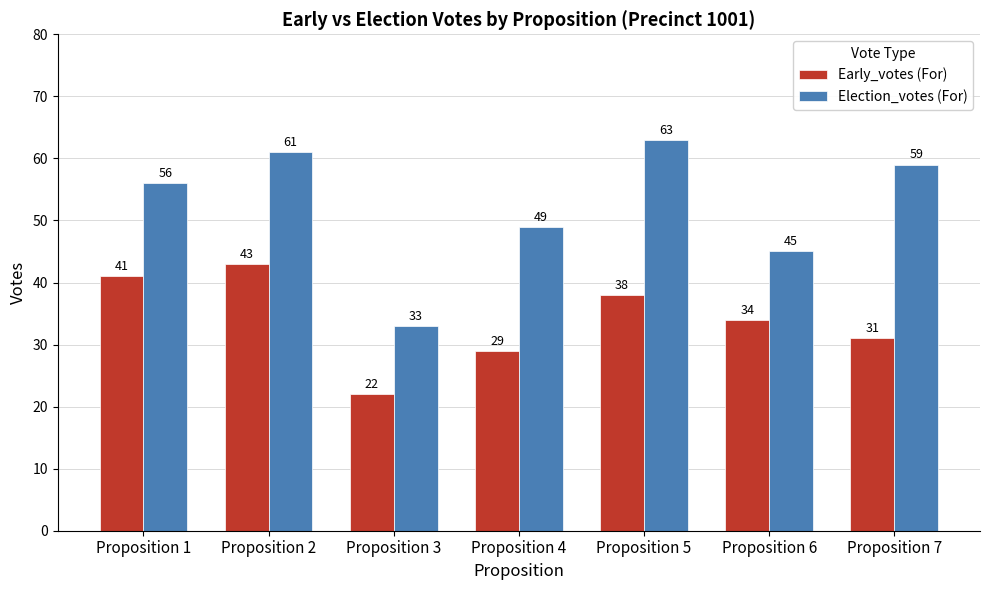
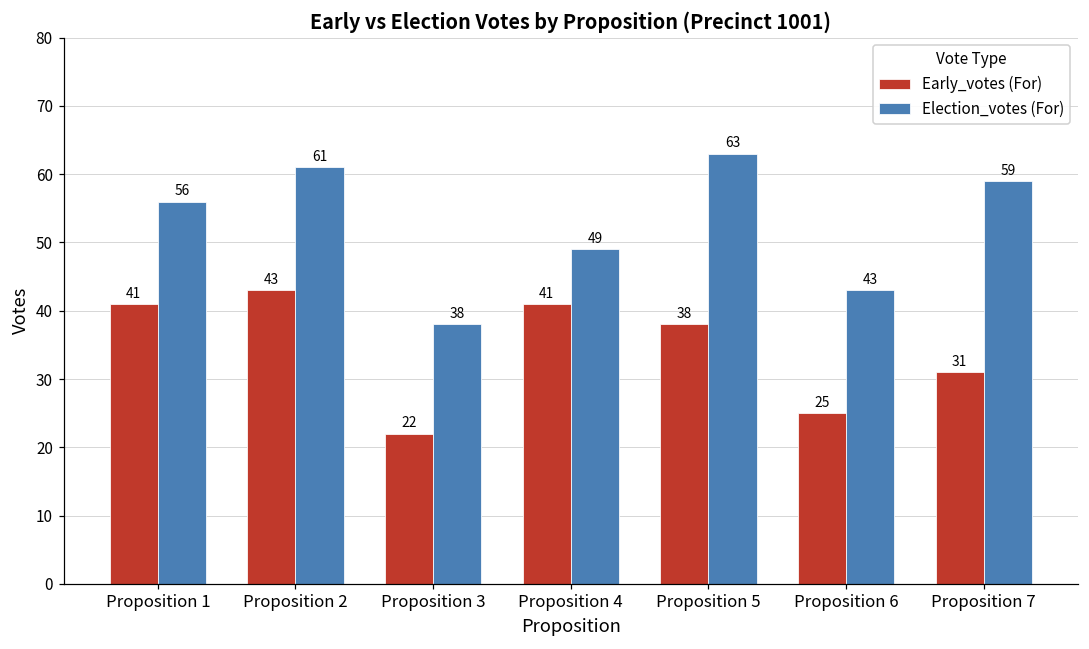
  {
    "Early_votes (For)": {
      "Proposition 1": 41,
      "Proposition 2": 43,
      "Proposition 3": 22,
-     "Proposition 4": 29,
+     "Proposition 4": 41,
      "Proposition 5": 38,
-     "Proposition 6": 34,
+     "Proposition 6": 25,
      "Proposition 7": 31
    },
    "Election_votes (For)": {
      "Proposition 1": 56,
      "Proposition 2": 61,
-     "Proposition 3": 33,
+     "Proposition 3": 38,
      "Proposition 4": 49,
      "Proposition 5": 63,
-     "Proposition 6": 45,
+     "Proposition 6": 43,
      "Proposition 7": 59
    }
  }
